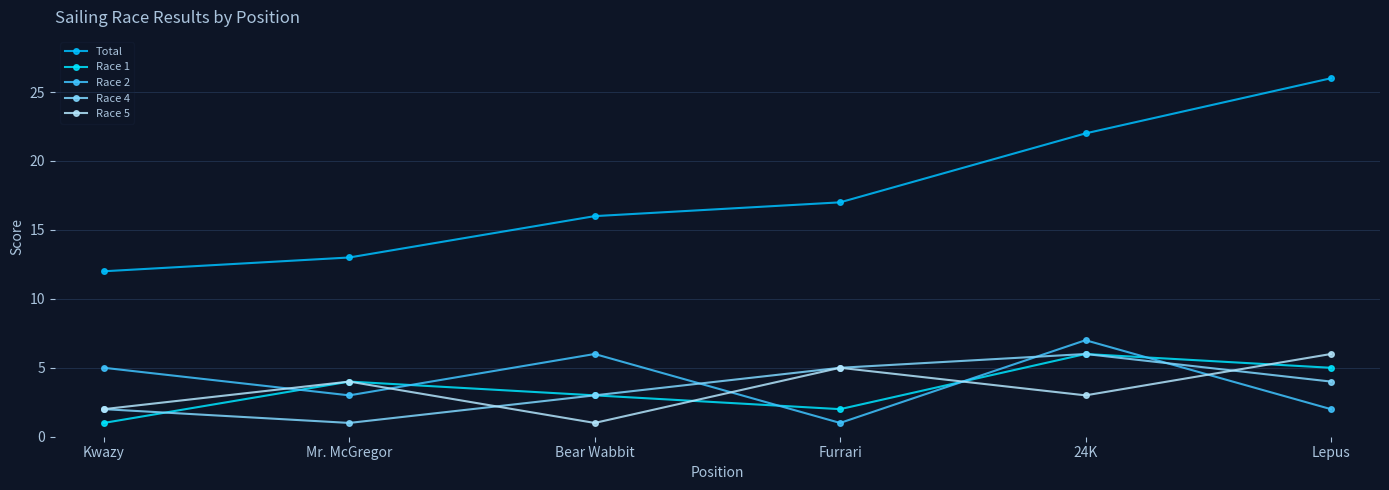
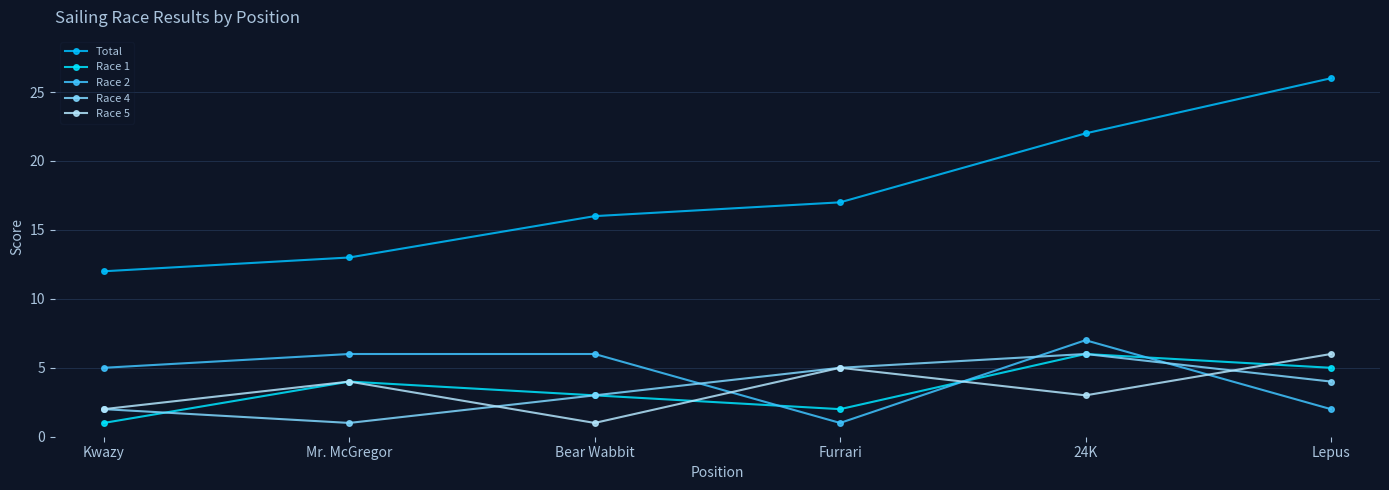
  {
    "Race 2": {
      "Kwazy": 5,
-     "Mr. McGregor": 3,
+     "Mr. McGregor": 6,
      "Bear Wabbit": 6,
      "Furrari": 1,
      "24K": 7,
      "Lepus": 2
    }
  }
